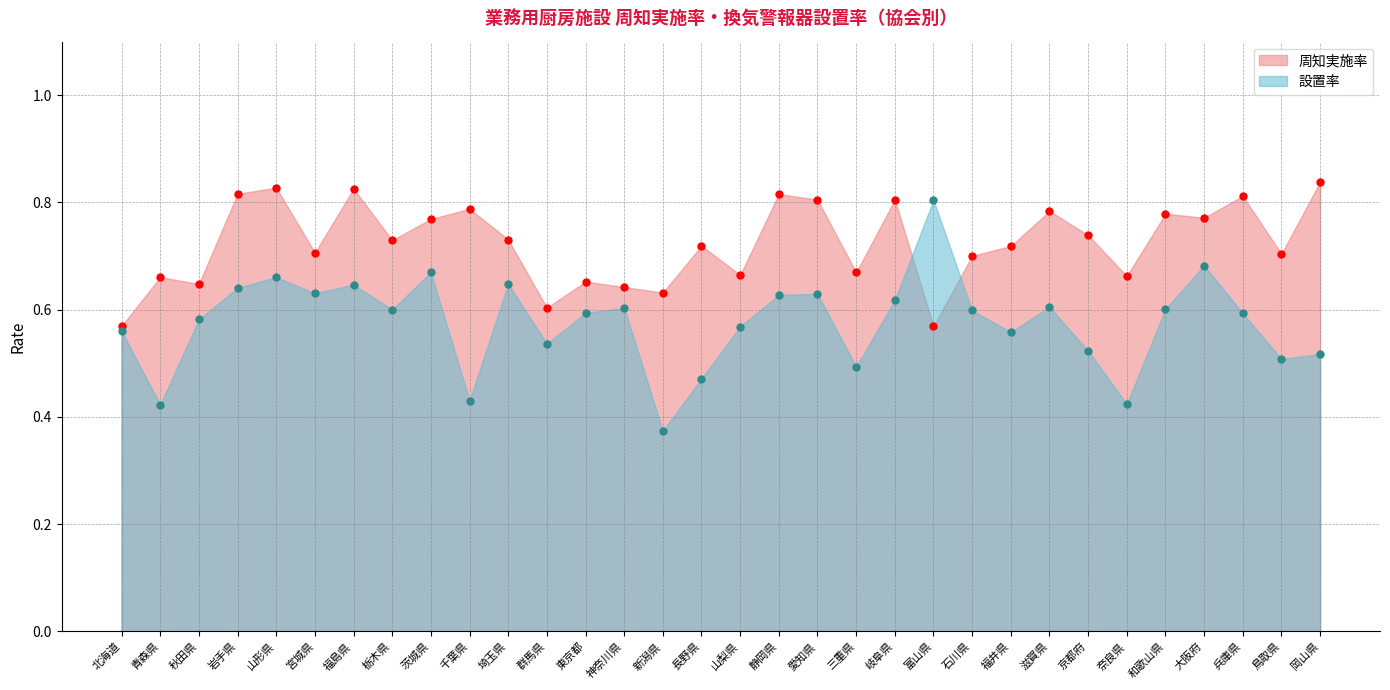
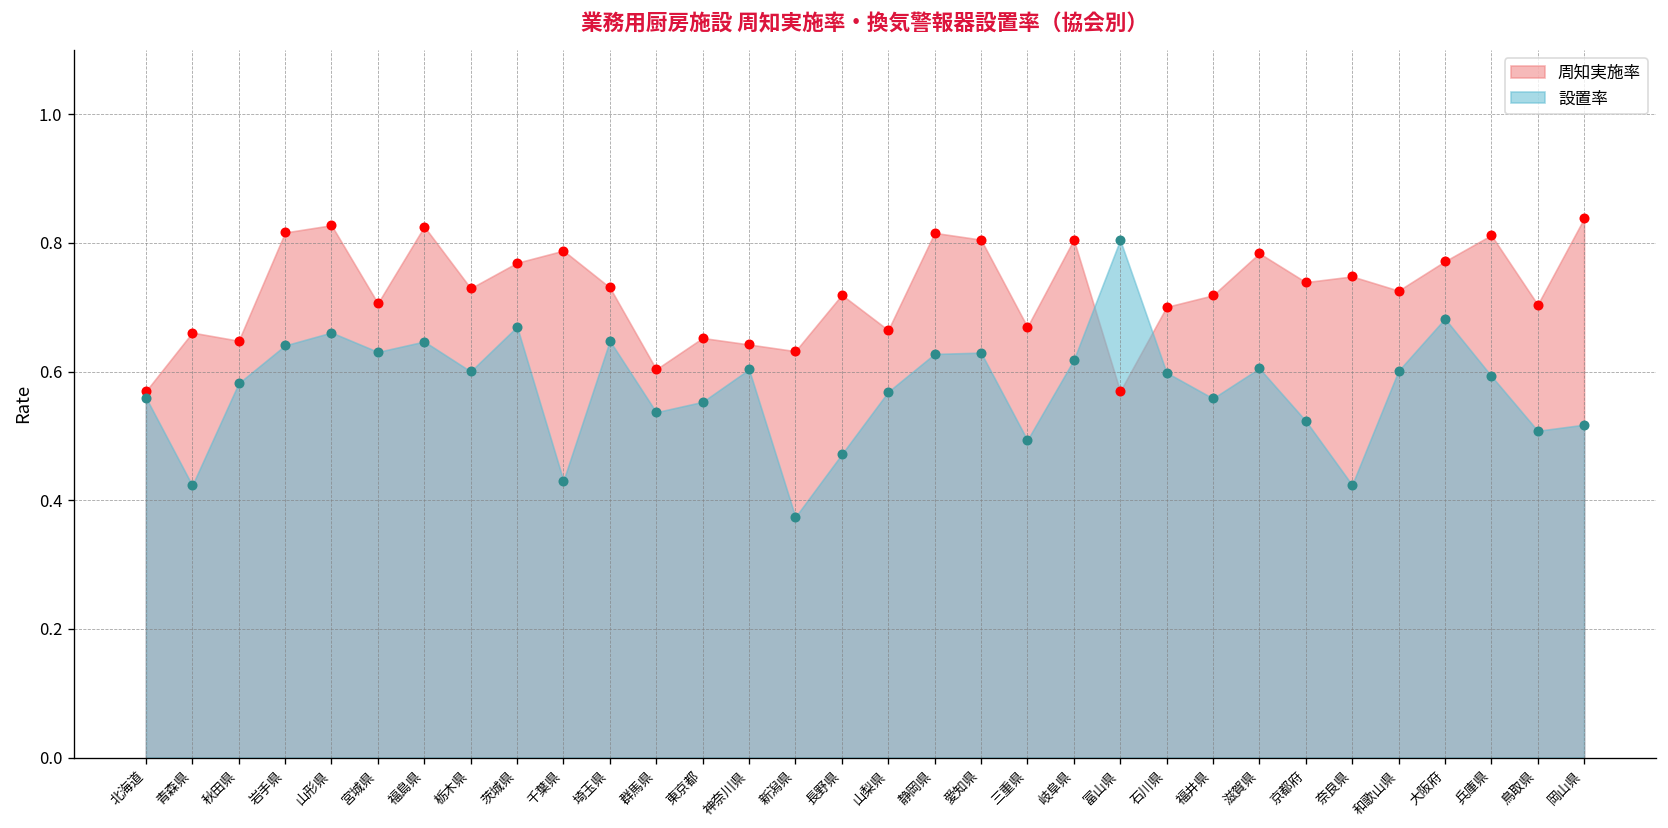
  {
    "周知実施率": {
      "北海道": 0.57,
      "青森県": 0.66,
      "秋田県": 0.65,
      "岩手県": 0.82,
      "山形県": 0.83,
      "宮城県": 0.71,
      "福島県": 0.83,
      "栃木県": 0.73,
      "茨城県": 0.77,
      "千葉県": 0.79,
      "埼玉県": 0.73,
      "群馬県": 0.60,
      "東京都": 0.65,
      "神奈川県": 0.64,
      "新潟県": 0.63,
      "長野県": 0.72,
      "山梨県": 0.66,
      "静岡県": 0.82,
      "愛知県": 0.81,
      "三重県": 0.67,
      "岐阜県": 0.81,
      "富山県": 0.57,
      "石川県": 0.70,
      "福井県": 0.72,
      "滋賀県": 0.78,
      "京都府": 0.74,
-     "奈良県": 0.66,
-     "和歌山県": 0.78,
+     "奈良県": 0.75,
+     "和歌山県": 0.73,
      "大阪府": 0.77,
      "兵庫県": 0.81,
      "鳥取県": 0.70,
      "岡山県": 0.84
    },
    "設置率": {
      "北海道": 0.56,
      "青森県": 0.42,
      "秋田県": 0.58,
      "岩手県": 0.64,
      "山形県": 0.66,
      "宮城県": 0.63,
      "福島県": 0.65,
      "栃木県": 0.60,
      "茨城県": 0.67,
      "千葉県": 0.43,
      "埼玉県": 0.65,
      "群馬県": 0.54,
-     "東京都": 0.59,
+     "東京都": 0.55,
      "神奈川県": 0.60,
      "新潟県": 0.37,
      "長野県": 0.47,
      "山梨県": 0.57,
      "静岡県": 0.63,
      "愛知県": 0.63,
      "三重県": 0.49,
      "岐阜県": 0.62,
      "富山県": 0.80,
      "石川県": 0.60,
      "福井県": 0.56,
      "滋賀県": 0.61,
      "京都府": 0.52,
      "奈良県": 0.42,
      "和歌山県": 0.60,
      "大阪府": 0.68,
      "兵庫県": 0.59,
      "鳥取県": 0.51,
      "岡山県": 0.52
    }
  }
